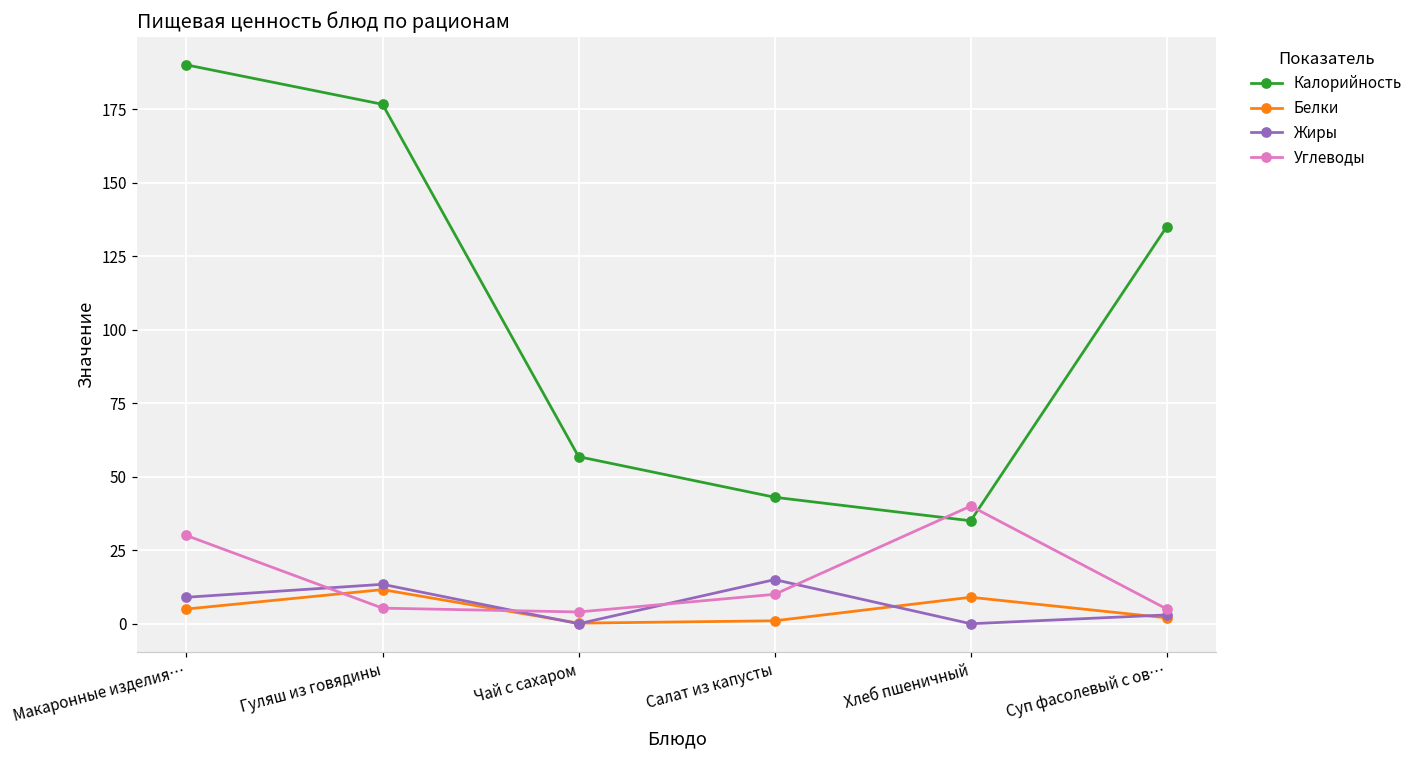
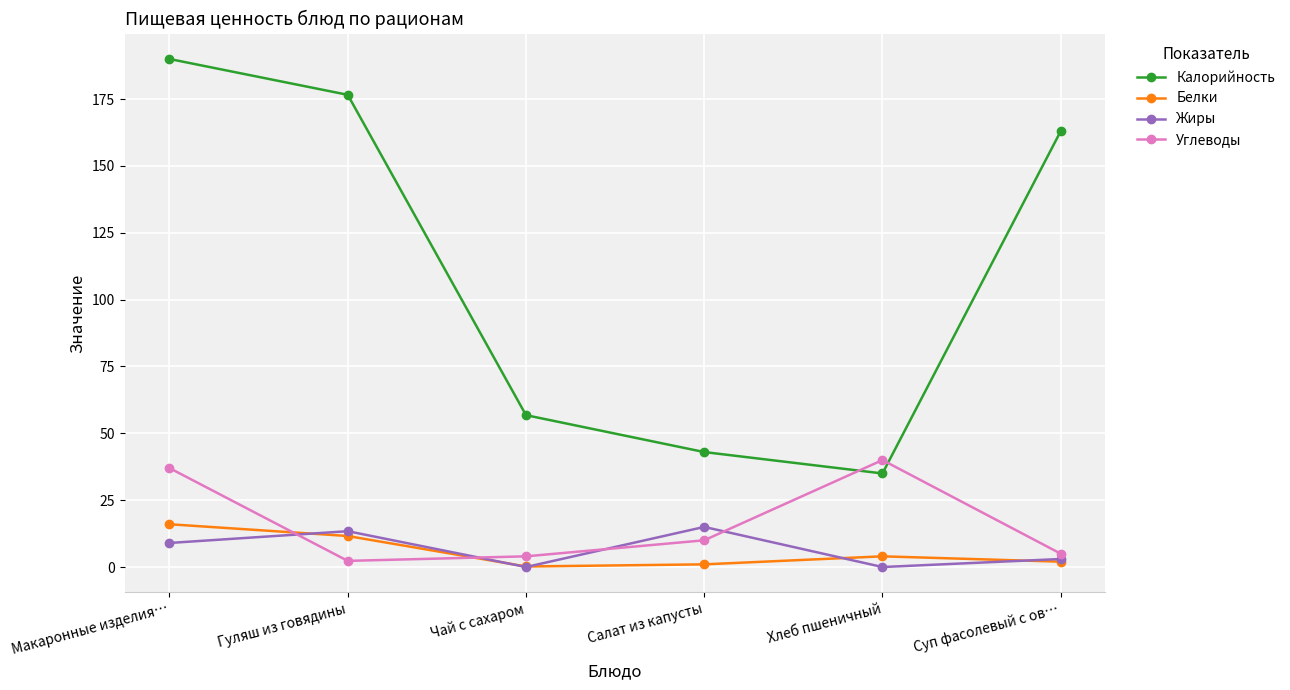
  {
    "Калорийность": {
      "Макаронные изделия…": 190,
      "Гуляш из говядины": 177,
      "Чай с сахаром": 57,
      "Салат из капусты": 43,
      "Хлеб пшеничный": 35,
-     "Суп фасолевый с ов…": 135
+     "Суп фасолевый с ов…": 163
    },
    "Белки": {
-     "Макаронные изделия…": 5,
+     "Макаронные изделия…": 16,
      "Гуляш из говядины": 12,
      "Салат из капусты": 1,
-     "Хлеб пшеничный": 9,
+     "Хлеб пшеничный": 4,
      "Суп фасолевый с ов…": 2
    },
    "Жиры": {
      "Макаронные изделия…": 9,
      "Гуляш из говядины": 13,
      "Салат из капусты": 15,
      "Хлеб пшеничный": 0,
      "Суп фасолевый с ов…": 3
    },
    "Углеводы": {
-     "Макаронные изделия…": 30,
-     "Гуляш из говядины": 5,
+     "Макаронные изделия…": 37,
+     "Гуляш из говядины": 2,
      "Чай с сахаром": 4,
      "Салат из капусты": 10,
      "Хлеб пшеничный": 40,
      "Суп фасолевый с ов…": 5
    }
  }
